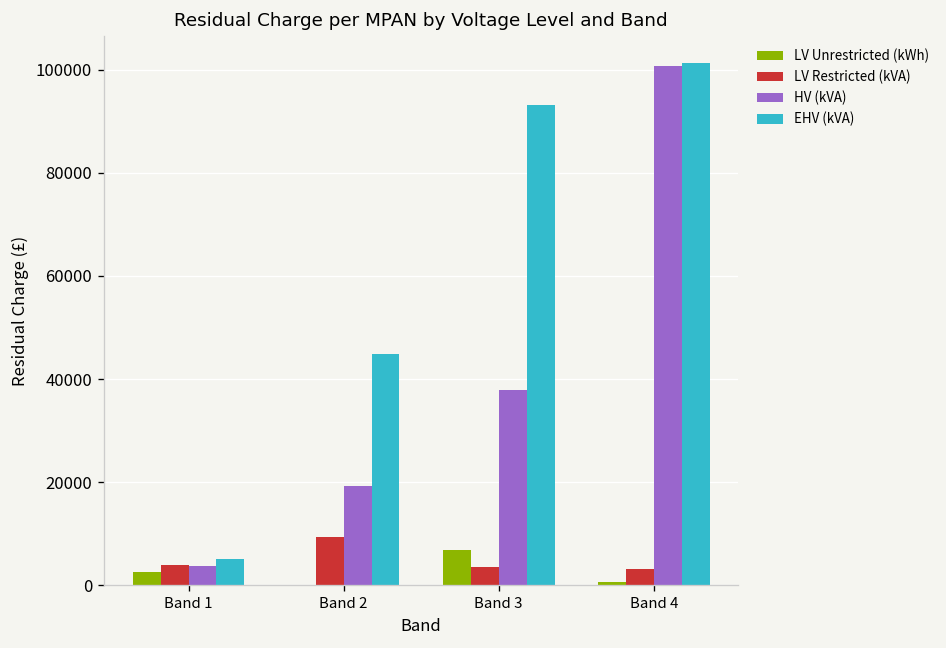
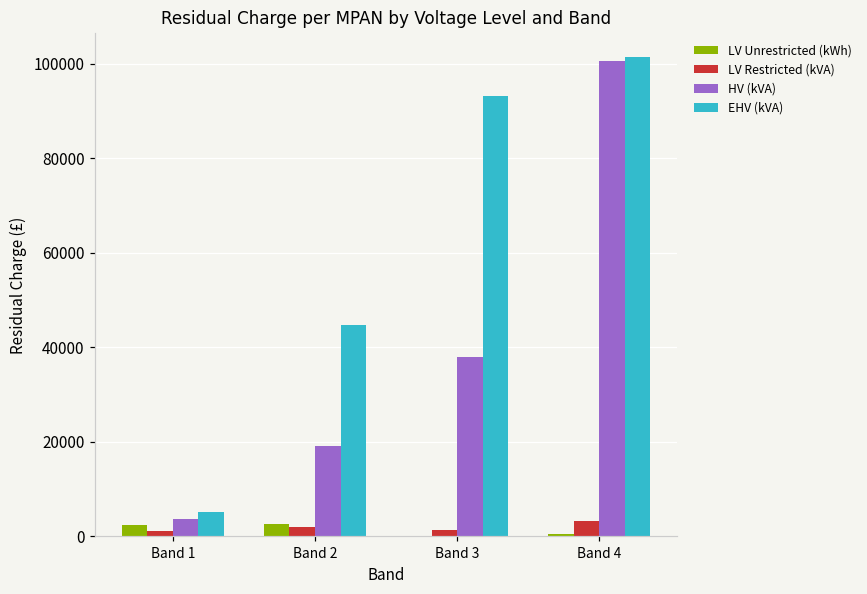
  {
    "LV Unrestricted (kWh)": {
      "Band 1": 3000,
-     "Band 2": 0,
-     "Band 3": 7000,
+     "Band 2": 3000,
+     "Band 3": 0,
      "Band 4": 1000
    },
    "LV Restricted (kVA)": {
-     "Band 1": 4000,
-     "Band 2": 9000,
-     "Band 3": 4000,
+     "Band 1": 1000,
+     "Band 2": 2000,
+     "Band 3": 1000,
      "Band 4": 3000
    },
    "HV (kVA)": {
      "Band 1": 4000,
      "Band 2": 19000,
      "Band 3": 38000,
      "Band 4": 101000
    },
    "EHV (kVA)": {
      "Band 1": 5000,
      "Band 2": 45000,
      "Band 3": 93000,
      "Band 4": 101000
    }
  }
